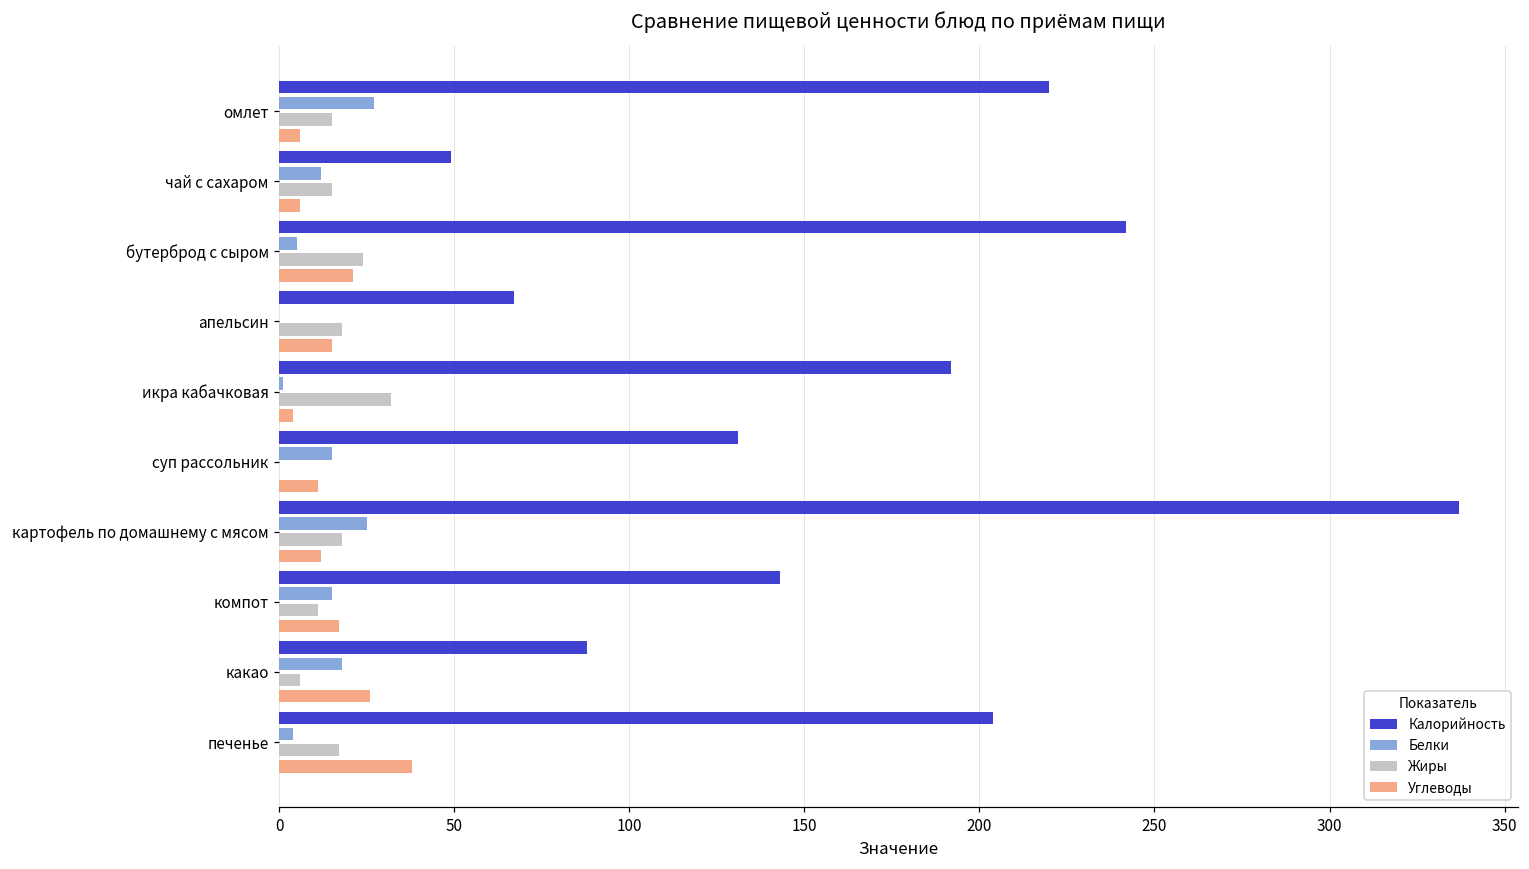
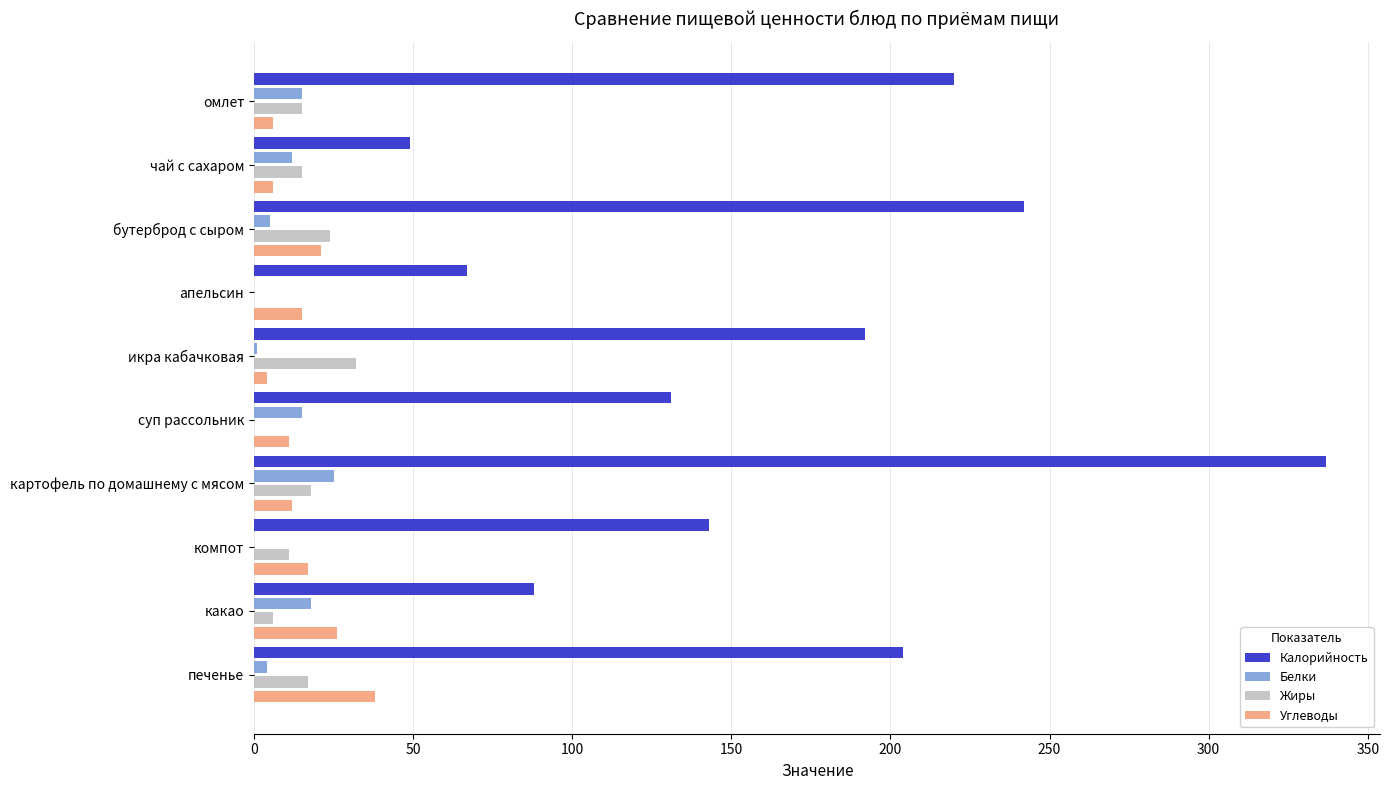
  {
    "Калорийность": {
      "омлет": 220,
      "чай с сахаром": 49,
      "бутерброд с сыром": 242,
      "апельсин": 67,
      "икра кабачковая": 192,
      "суп рассольник": 131,
      "картофель по домашнему с мясом": 337,
      "компот": 143,
      "какао": 88,
      "печенье": 204
    },
    "Белки": {
-     "омлет": 27,
+     "омлет": 15,
      "чай с сахаром": 12,
      "бутерброд с сыром": 5,
      "апельсин": 0,
      "икра кабачковая": 1,
      "суп рассольник": 15,
      "картофель по домашнему с мясом": 25,
-     "компот": 15,
+     "компот": 0,
      "какао": 18,
      "печенье": 4
    },
    "Жиры": {
      "омлет": 15,
      "чай с сахаром": 15,
      "бутерброд с сыром": 24,
-     "апельсин": 18,
+     "апельсин": 0,
      "икра кабачковая": 32,
      "суп рассольник": 0,
      "картофель по домашнему с мясом": 18,
      "компот": 11,
      "какао": 6,
      "печенье": 17
    },
    "Углеводы": {
      "омлет": 6,
      "чай с сахаром": 6,
      "бутерброд с сыром": 21,
      "апельсин": 15,
      "икра кабачковая": 4,
      "суп рассольник": 11,
      "картофель по домашнему с мясом": 12,
      "компот": 17,
      "какао": 26,
      "печенье": 38
    }
  }
